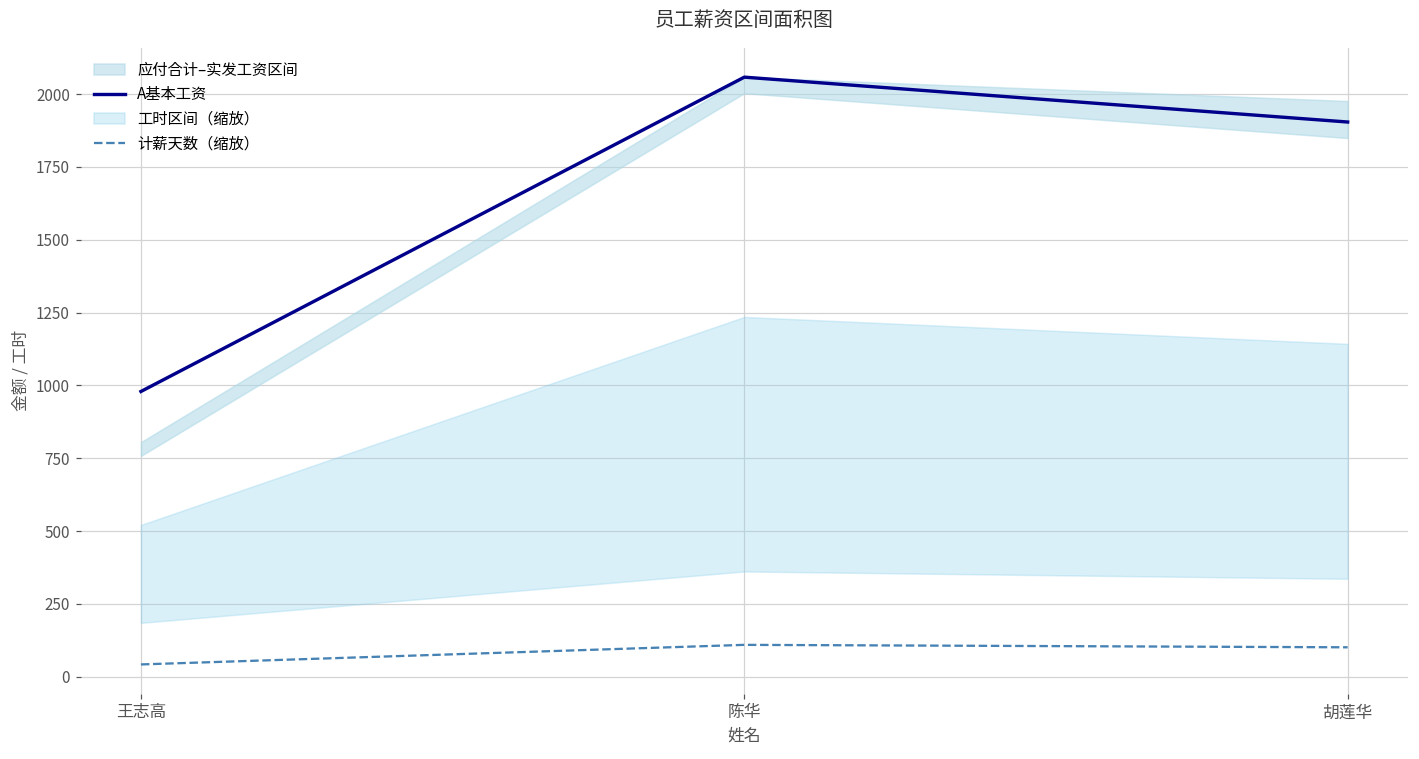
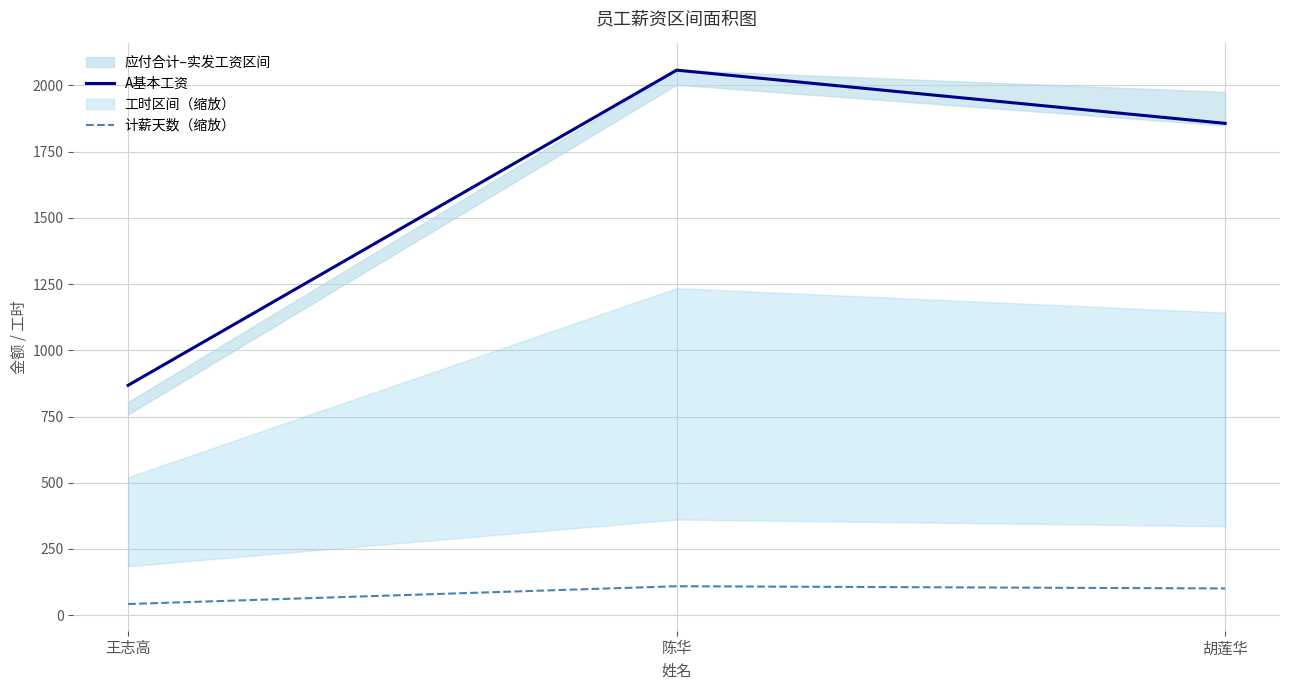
  {
    "A基本工资": {
-     "王志高": 980,
-     "胡莲华": 1900
+     "王志高": 870,
+     "胡莲华": 1860
    },
    "计薪天数（缩放）": {
      "王志高": 40,
      "陈华": 110,
      "胡莲华": 100
    }
  }
